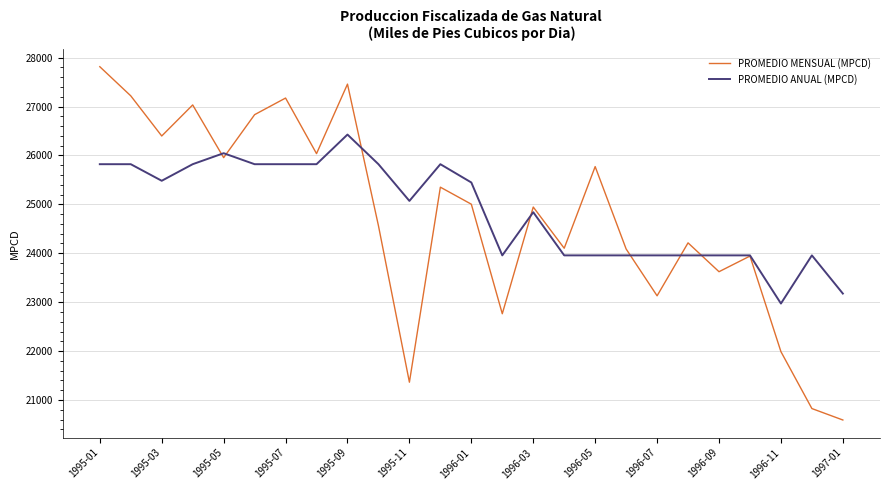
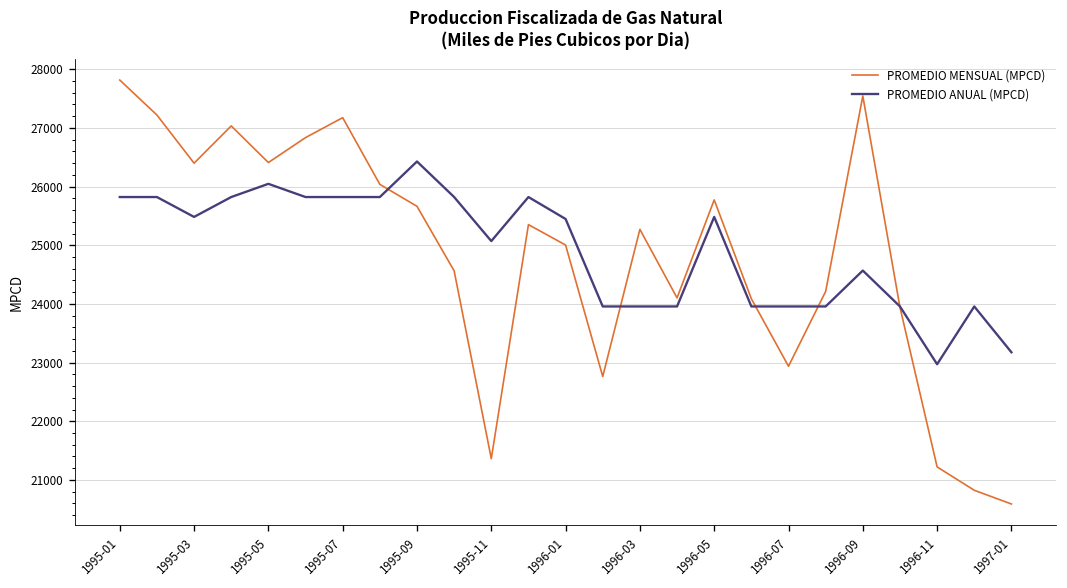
  {
    "PROMEDIO MENSUAL (MPCD)": {
      "1995-01": 27800,
      "1995-03": 26400,
-     "1995-05": 26000,
+     "1995-05": 26400,
      "1995-07": 27200,
-     "1995-09": 27500,
+     "1995-09": 25700,
      "1995-11": 21400,
      "1996-01": 25000,
-     "1996-03": 24900,
+     "1996-03": 25300,
      "1996-05": 25800,
-     "1996-07": 23100,
-     "1996-09": 23600,
-     "1996-11": 22000,
+     "1996-07": 22900,
+     "1996-09": 27500,
+     "1996-11": 21200,
      "1997-01": 20600
    },
    "PROMEDIO ANUAL (MPCD)": {
      "1995-01": 25800,
      "1995-03": 25500,
      "1995-05": 26000,
      "1995-07": 25800,
      "1995-09": 26400,
      "1995-11": 25100,
      "1996-01": 25400,
-     "1996-03": 24800,
-     "1996-05": 24000,
+     "1996-03": 24000,
+     "1996-05": 25500,
      "1996-07": 24000,
-     "1996-09": 24000,
+     "1996-09": 24600,
      "1996-11": 23000,
      "1997-01": 23200
    }
  }
